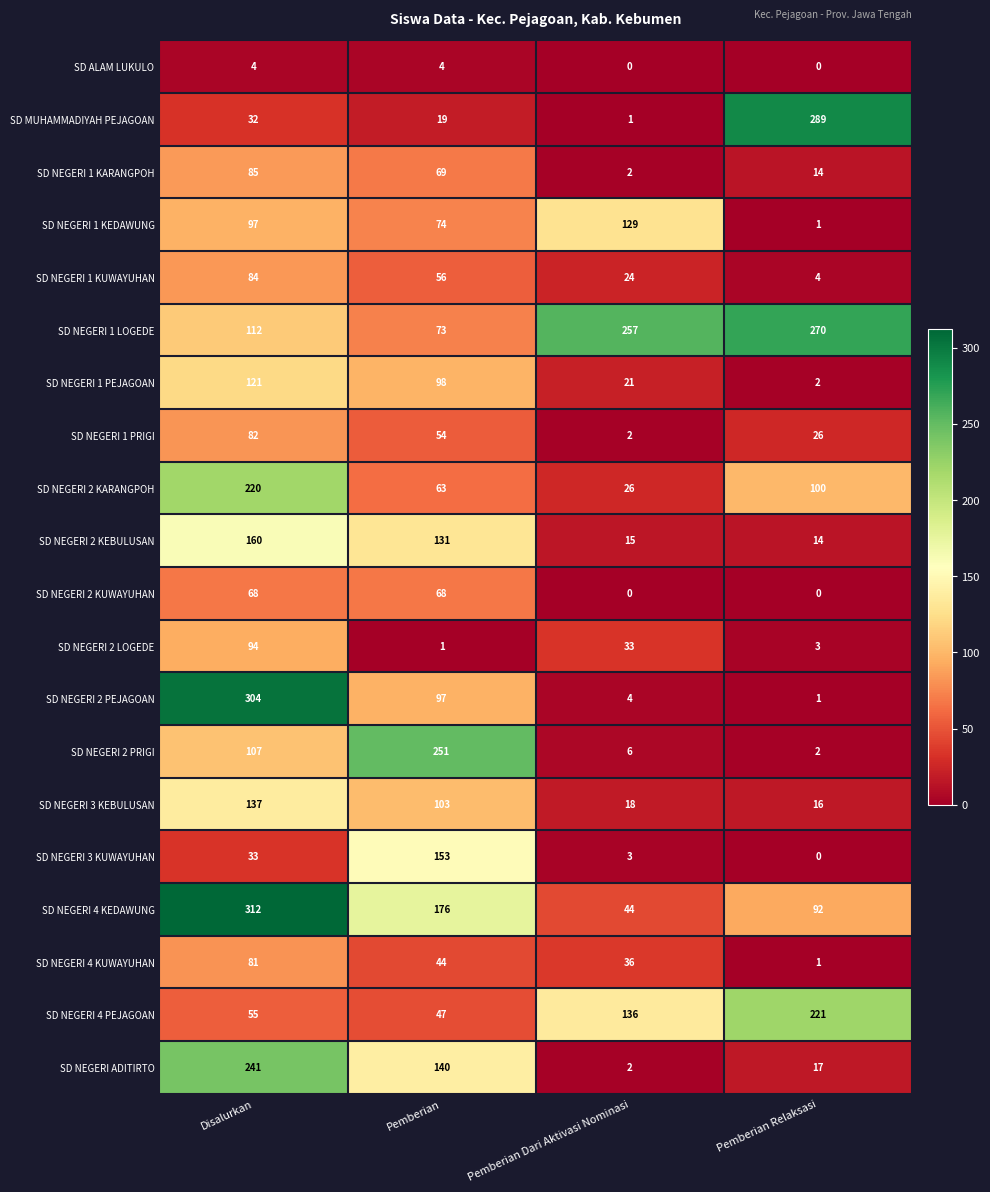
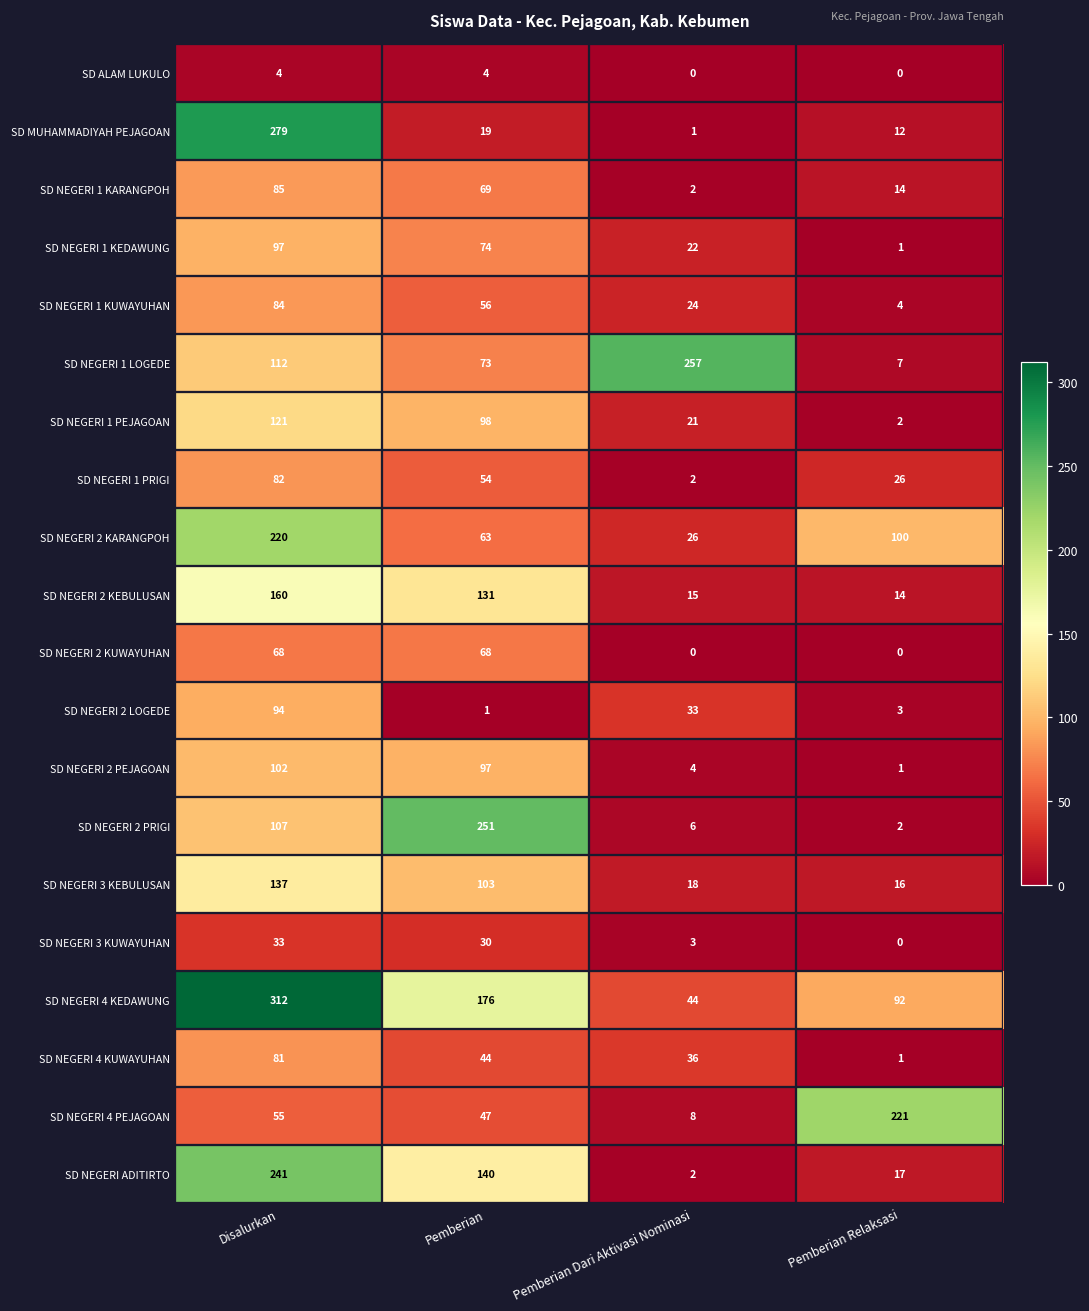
  {
    "SD ALAM LUKULO": {
      "Disalurkan": 4,
      "Pemberian": 4,
      "Pemberian Dari Aktivasi Nominasi": 0,
      "Pemberian Relaksasi": 0
    },
    "SD MUHAMMADIYAH PEJAGOAN": {
-     "Disalurkan": 32,
+     "Disalurkan": 279,
      "Pemberian": 19,
      "Pemberian Dari Aktivasi Nominasi": 1,
-     "Pemberian Relaksasi": 289
+     "Pemberian Relaksasi": 12
    },
    "SD NEGERI 1 KARANGPOH": {
      "Disalurkan": 85,
      "Pemberian": 69,
      "Pemberian Dari Aktivasi Nominasi": 2,
      "Pemberian Relaksasi": 14
    },
    "SD NEGERI 1 KEDAWUNG": {
      "Disalurkan": 97,
      "Pemberian": 74,
-     "Pemberian Dari Aktivasi Nominasi": 129,
+     "Pemberian Dari Aktivasi Nominasi": 22,
      "Pemberian Relaksasi": 1
    },
    "SD NEGERI 1 KUWAYUHAN": {
      "Disalurkan": 84,
      "Pemberian": 56,
      "Pemberian Dari Aktivasi Nominasi": 24,
      "Pemberian Relaksasi": 4
    },
    "SD NEGERI 1 LOGEDE": {
      "Disalurkan": 112,
      "Pemberian": 73,
      "Pemberian Dari Aktivasi Nominasi": 257,
-     "Pemberian Relaksasi": 270
+     "Pemberian Relaksasi": 7
    },
    "SD NEGERI 1 PEJAGOAN": {
      "Disalurkan": 121,
      "Pemberian": 98,
      "Pemberian Dari Aktivasi Nominasi": 21,
      "Pemberian Relaksasi": 2
    },
    "SD NEGERI 1 PRIGI": {
      "Disalurkan": 82,
      "Pemberian": 54,
      "Pemberian Dari Aktivasi Nominasi": 2,
      "Pemberian Relaksasi": 26
    },
    "SD NEGERI 2 KARANGPOH": {
      "Disalurkan": 220,
      "Pemberian": 63,
      "Pemberian Dari Aktivasi Nominasi": 26,
      "Pemberian Relaksasi": 100
    },
    "SD NEGERI 2 KEBULUSAN": {
      "Disalurkan": 160,
      "Pemberian": 131,
      "Pemberian Dari Aktivasi Nominasi": 15,
      "Pemberian Relaksasi": 14
    },
    "SD NEGERI 2 KUWAYUHAN": {
      "Disalurkan": 68,
      "Pemberian": 68,
      "Pemberian Dari Aktivasi Nominasi": 0,
      "Pemberian Relaksasi": 0
    },
    "SD NEGERI 2 LOGEDE": {
      "Disalurkan": 94,
      "Pemberian": 1,
      "Pemberian Dari Aktivasi Nominasi": 33,
      "Pemberian Relaksasi": 3
    },
    "SD NEGERI 2 PEJAGOAN": {
-     "Disalurkan": 304,
+     "Disalurkan": 102,
      "Pemberian": 97,
      "Pemberian Dari Aktivasi Nominasi": 4,
      "Pemberian Relaksasi": 1
    },
    "SD NEGERI 2 PRIGI": {
      "Disalurkan": 107,
      "Pemberian": 251,
      "Pemberian Dari Aktivasi Nominasi": 6,
      "Pemberian Relaksasi": 2
    },
    "SD NEGERI 3 KEBULUSAN": {
      "Disalurkan": 137,
      "Pemberian": 103,
      "Pemberian Dari Aktivasi Nominasi": 18,
      "Pemberian Relaksasi": 16
    },
    "SD NEGERI 3 KUWAYUHAN": {
      "Disalurkan": 33,
-     "Pemberian": 153,
+     "Pemberian": 30,
      "Pemberian Dari Aktivasi Nominasi": 3,
      "Pemberian Relaksasi": 0
    },
    "SD NEGERI 4 KEDAWUNG": {
      "Disalurkan": 312,
      "Pemberian": 176,
      "Pemberian Dari Aktivasi Nominasi": 44,
      "Pemberian Relaksasi": 92
    },
    "SD NEGERI 4 KUWAYUHAN": {
      "Disalurkan": 81,
      "Pemberian": 44,
      "Pemberian Dari Aktivasi Nominasi": 36,
      "Pemberian Relaksasi": 1
    },
    "SD NEGERI 4 PEJAGOAN": {
      "Disalurkan": 55,
      "Pemberian": 47,
-     "Pemberian Dari Aktivasi Nominasi": 136,
+     "Pemberian Dari Aktivasi Nominasi": 8,
      "Pemberian Relaksasi": 221
    },
    "SD NEGERI ADITIRTO": {
      "Disalurkan": 241,
      "Pemberian": 140,
      "Pemberian Dari Aktivasi Nominasi": 2,
      "Pemberian Relaksasi": 17
    }
  }
